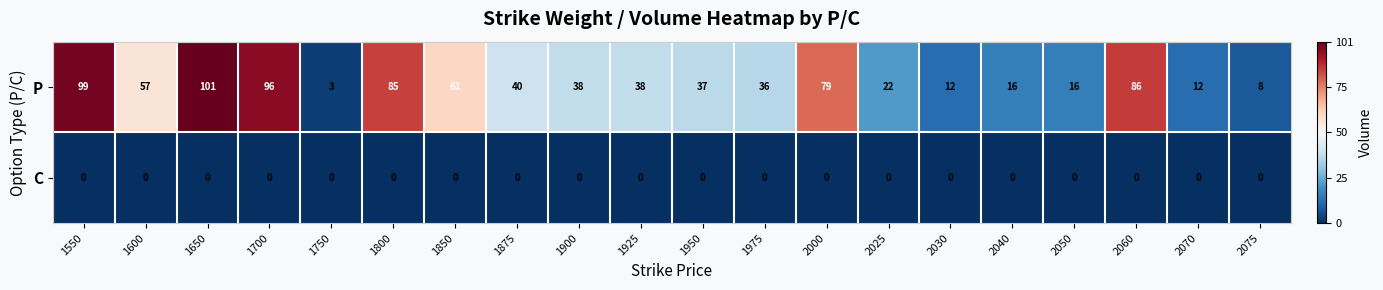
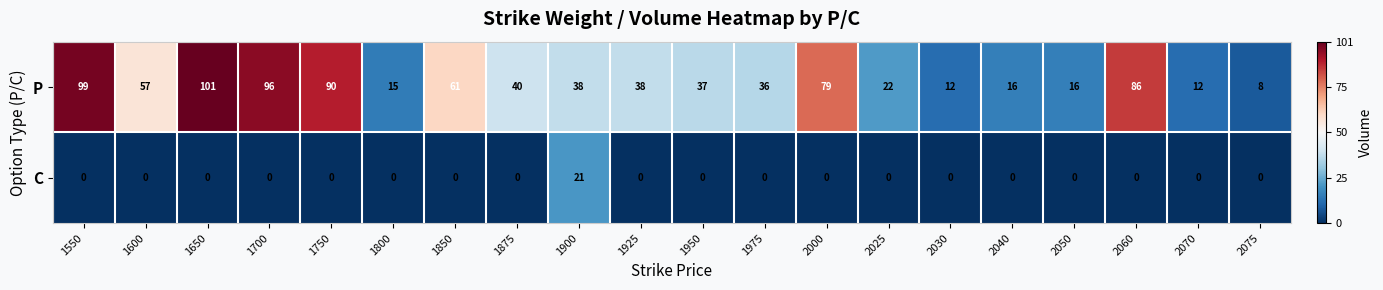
  {
    "P": {
      "1550": 99,
      "1600": 57,
      "1650": 101,
      "1700": 96,
-     "1750": 3,
-     "1800": 85,
+     "1750": 90,
+     "1800": 15,
      "1850": 61,
      "1875": 40,
      "1900": 38,
      "1925": 38,
      "1950": 37,
      "1975": 36,
      "2000": 79,
      "2025": 22,
      "2030": 12,
      "2040": 16,
      "2050": 16,
      "2060": 86,
      "2070": 12,
      "2075": 8
    },
    "C": {
      "1550": 0,
      "1600": 0,
      "1650": 0,
      "1700": 0,
      "1750": 0,
      "1800": 0,
      "1850": 0,
      "1875": 0,
-     "1900": 0,
+     "1900": 21,
      "1925": 0,
      "1950": 0,
      "1975": 0,
      "2000": 0,
      "2025": 0,
      "2030": 0,
      "2040": 0,
      "2050": 0,
      "2060": 0,
      "2070": 0,
      "2075": 0
    }
  }
